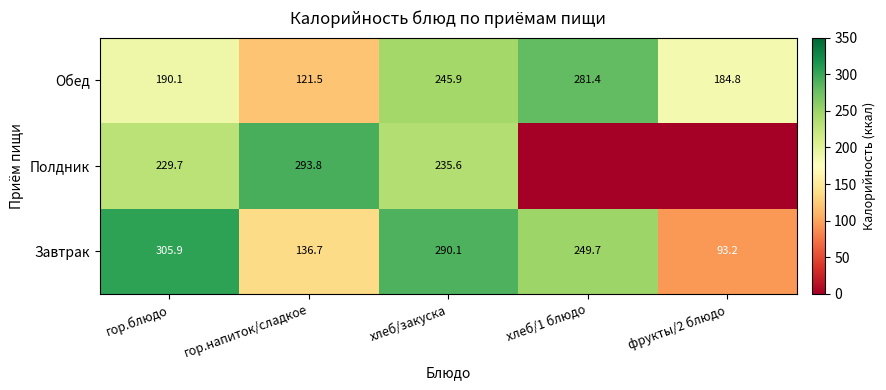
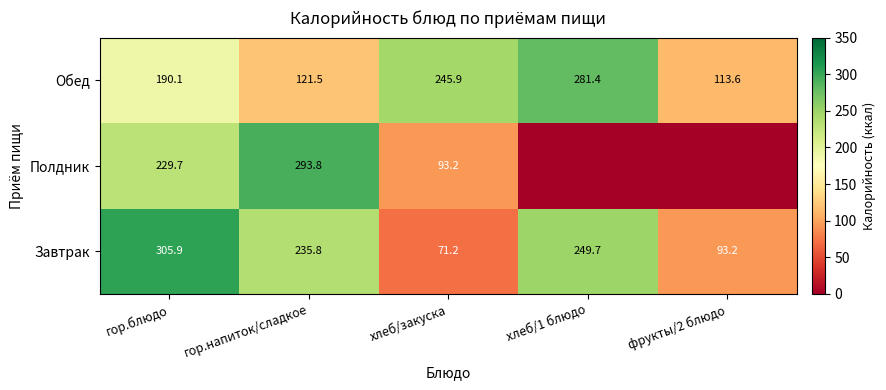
  {
    "Обед": {
      "гор.блюдо": 190.1,
      "гор.напиток/сладкое": 121.5,
      "хлеб/закуска": 245.9,
      "хлеб/1 блюдо": 281.4,
-     "фрукты/2 блюдо": 184.8
+     "фрукты/2 блюдо": 113.6
    },
    "Полдник": {
      "гор.блюдо": 229.7,
      "гор.напиток/сладкое": 293.8,
-     "хлеб/закуска": 235.6
+     "хлеб/закуска": 93.2
    },
    "Завтрак": {
      "гор.блюдо": 305.9,
-     "гор.напиток/сладкое": 136.7,
-     "хлеб/закуска": 290.1,
+     "гор.напиток/сладкое": 235.8,
+     "хлеб/закуска": 71.2,
      "хлеб/1 блюдо": 249.7,
      "фрукты/2 блюдо": 93.2
    }
  }
